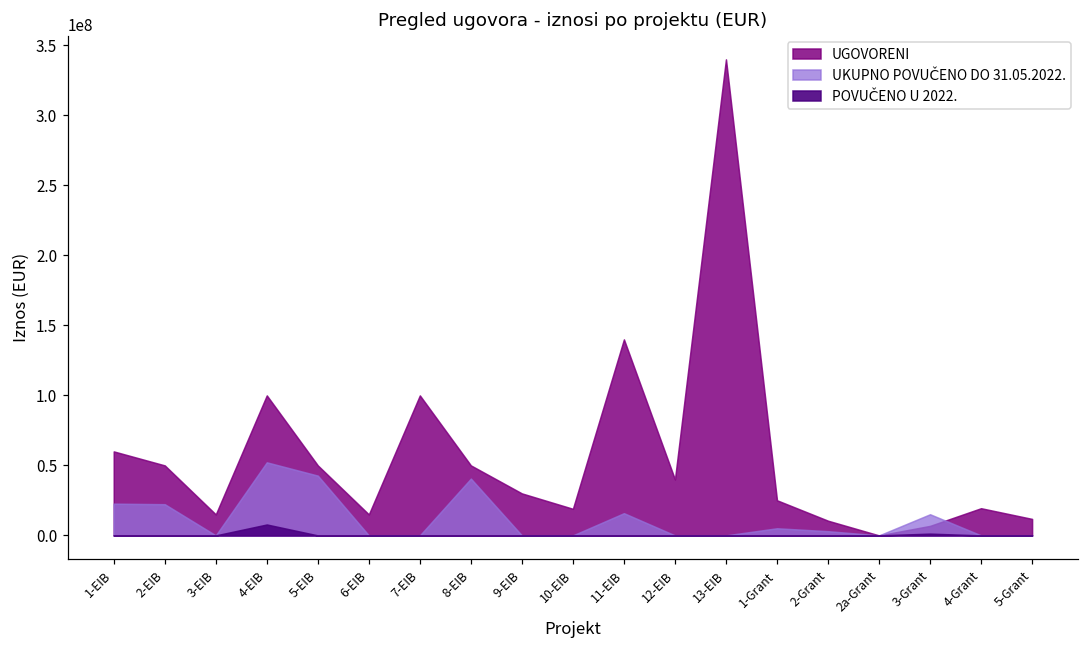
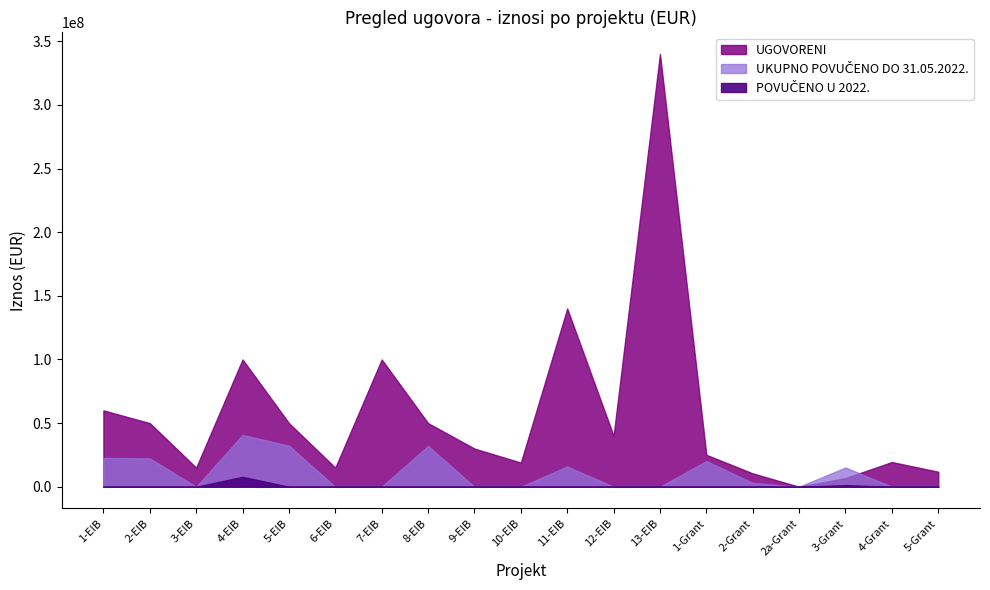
  {
    "UKUPNO POVUČENO DO 31.05.2022.": {
      "1-EIB": 23000000,
      "2-EIB": 22000000,
-     "4-EIB": 52000000,
-     "5-EIB": 43000000,
-     "8-EIB": 41000000,
+     "4-EIB": 41000000,
+     "5-EIB": 32000000,
+     "8-EIB": 32000000,
      "11-EIB": 16000000,
-     "1-Grant": 5000000,
+     "1-Grant": 20000000,
      "2-Grant": 3000000,
      "3-Grant": 15000000
    }
  }
